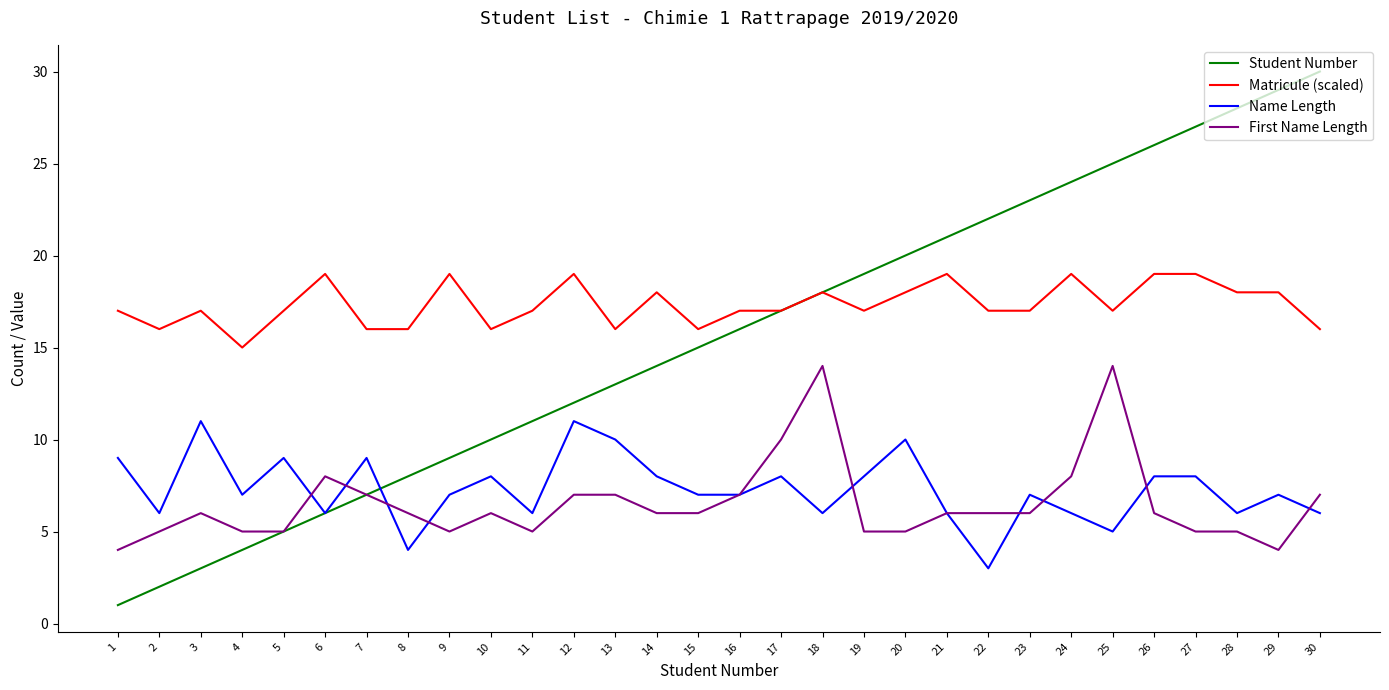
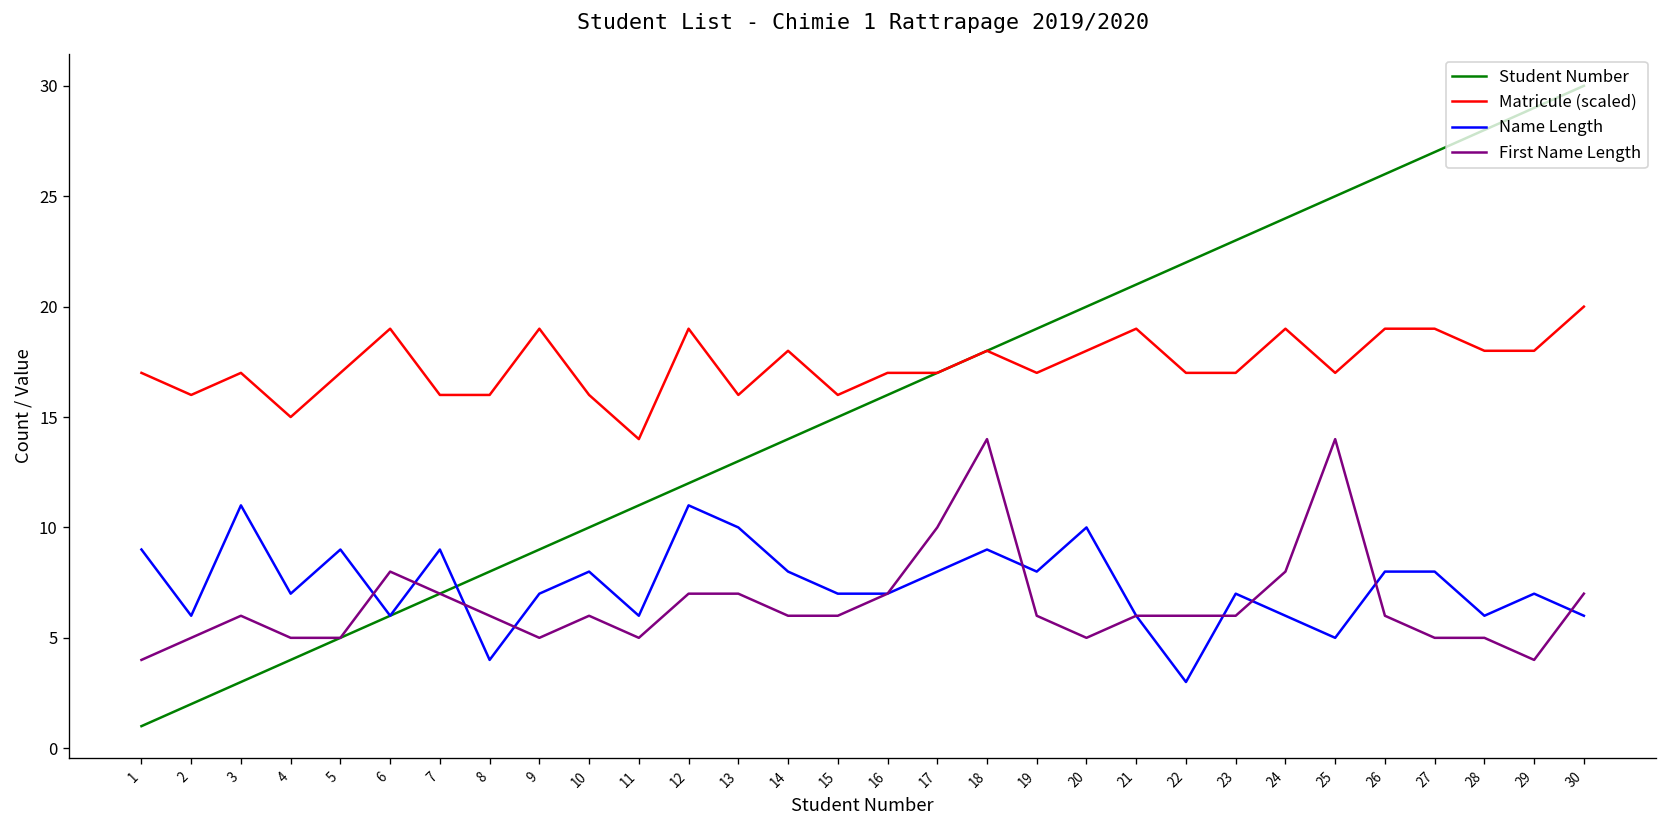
  {
    "Student Number": {
      "1": 1,
      "2": 2,
      "3": 3,
      "4": 4,
      "8": 8,
      "9": 9,
      "10": 10,
      "11": 11,
      "12": 12,
      "13": 13,
      "14": 14,
      "15": 15,
      "16": 16,
      "19": 19,
      "20": 20,
      "21": 21,
      "22": 22,
      "23": 23,
      "24": 24,
      "25": 25,
      "26": 26,
      "27": 27
    },
    "Matricule (scaled)": {
      "1": 17,
      "2": 16,
      "3": 17,
      "4": 15,
      "5": 17,
      "6": 19,
      "7": 16,
      "8": 16,
      "9": 19,
      "10": 16,
-     "11": 17,
+     "11": 14,
      "12": 19,
      "13": 16,
      "14": 18,
      "15": 16,
      "16": 17,
      "19": 17,
      "20": 18,
      "21": 19,
      "22": 17,
      "23": 17,
      "24": 19,
      "25": 17,
      "26": 19,
      "27": 19,
      "28": 18,
      "29": 18,
-     "30": 16
+     "30": 20
    },
    "Name Length": {
      "1": 9,
      "2": 6,
      "3": 11,
      "4": 7,
      "5": 9,
      "7": 9,
      "8": 4,
      "9": 7,
      "10": 8,
      "11": 6,
      "12": 11,
      "13": 10,
      "14": 8,
      "15": 7,
      "17": 8,
-     "18": 6,
+     "18": 9,
      "19": 8,
      "20": 10,
      "22": 3,
      "23": 7,
      "24": 6,
      "25": 5,
      "26": 8,
      "27": 8,
      "28": 6,
      "29": 7,
      "30": 6
    },
    "First Name Length": {
      "1": 4,
      "2": 5,
      "3": 6,
      "4": 5,
      "6": 8,
      "8": 6,
      "9": 5,
      "10": 6,
      "11": 5,
      "12": 7,
      "13": 7,
      "14": 6,
      "15": 6,
      "17": 10,
      "18": 14,
-     "19": 5,
+     "19": 6,
      "20": 5,
      "22": 6,
      "23": 6,
      "24": 8,
      "25": 14,
      "26": 6,
      "27": 5,
      "28": 5,
      "29": 4,
      "30": 7
    }
  }
